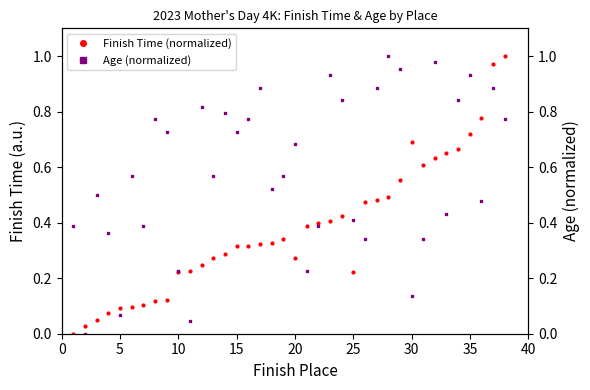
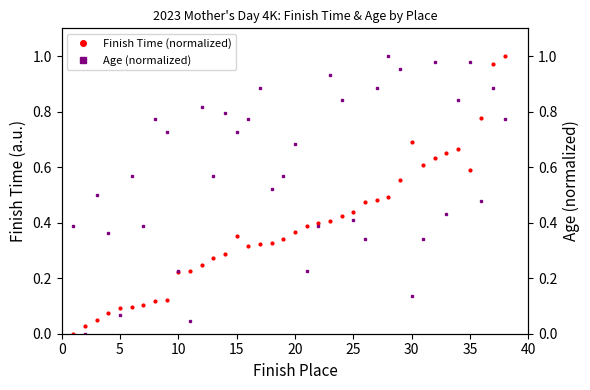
  {
    "Finish Time (normalized)": {
      "5": 0.09,
      "10": 0.22,
-     "15": 0.32,
-     "20": 0.27,
-     "25": 0.22,
+     "15": 0.35,
+     "20": 0.37,
+     "25": 0.44,
      "30": 0.69,
-     "35": 0.72
+     "35": 0.59
    },
    "Age (normalized)": {
      "5": 0.07,
      "10": 0.23,
      "15": 0.73,
      "20": 0.68,
      "25": 0.41,
      "30": 0.14,
-     "35": 0.93
+     "35": 0.98
    }
  }
